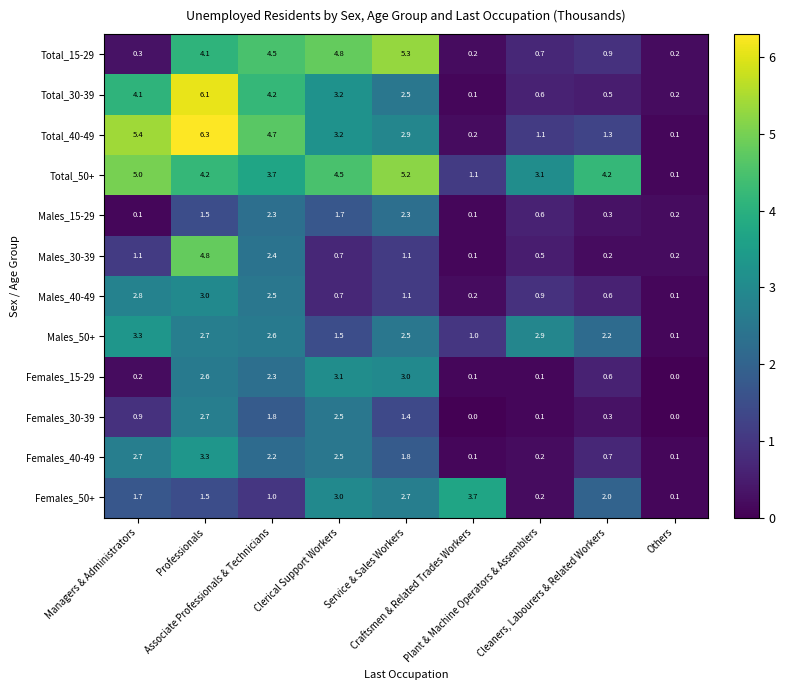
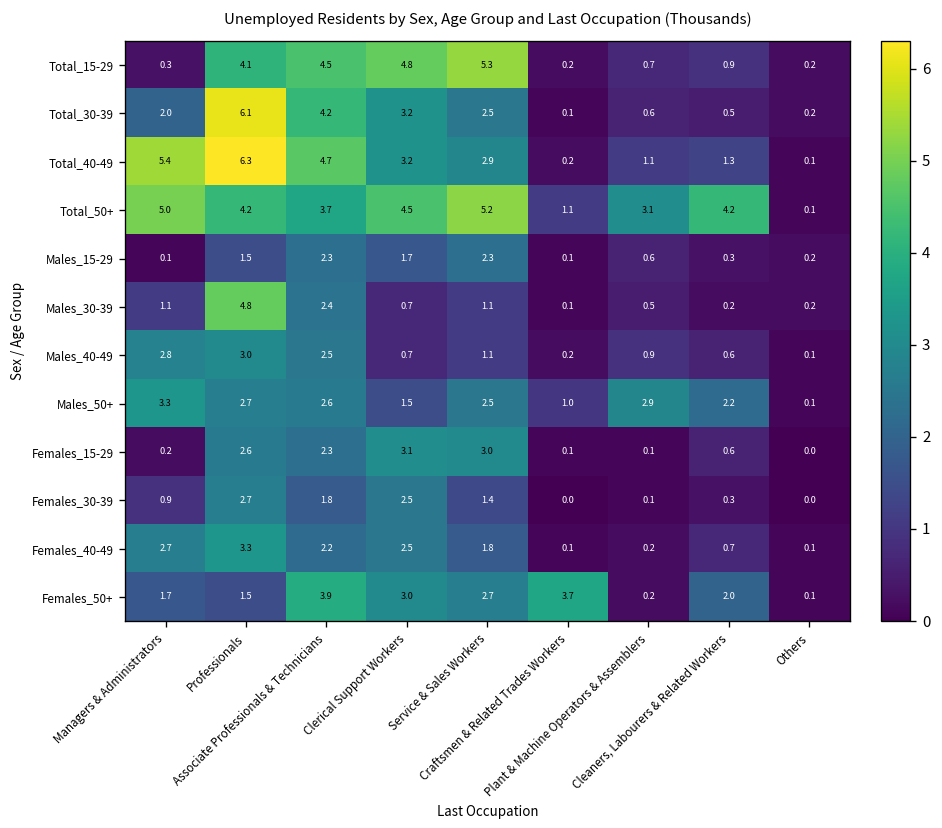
  {
    "Total_15-29": {
      "Managers & Administrators": 0.3,
      "Professionals": 4.1,
      "Associate Professionals & Technicians": 4.5,
      "Clerical Support Workers": 4.8,
      "Service & Sales Workers": 5.3,
      "Craftsmen & Related Trades Workers": 0.2,
      "Plant & Machine Operators & Assemblers": 0.7,
      "Cleaners, Labourers & Related Workers": 0.9,
      "Others": 0.2
    },
    "Total_30-39": {
-     "Managers & Administrators": 4.1,
+     "Managers & Administrators": 2.0,
      "Professionals": 6.1,
      "Associate Professionals & Technicians": 4.2,
      "Clerical Support Workers": 3.2,
      "Service & Sales Workers": 2.5,
      "Craftsmen & Related Trades Workers": 0.1,
      "Plant & Machine Operators & Assemblers": 0.6,
      "Cleaners, Labourers & Related Workers": 0.5,
      "Others": 0.2
    },
    "Total_40-49": {
      "Managers & Administrators": 5.4,
      "Professionals": 6.3,
      "Associate Professionals & Technicians": 4.7,
      "Clerical Support Workers": 3.2,
      "Service & Sales Workers": 2.9,
      "Craftsmen & Related Trades Workers": 0.2,
      "Plant & Machine Operators & Assemblers": 1.1,
      "Cleaners, Labourers & Related Workers": 1.3,
      "Others": 0.1
    },
    "Total_50+": {
      "Managers & Administrators": 5.0,
      "Professionals": 4.2,
      "Associate Professionals & Technicians": 3.7,
      "Clerical Support Workers": 4.5,
      "Service & Sales Workers": 5.2,
      "Craftsmen & Related Trades Workers": 1.1,
      "Plant & Machine Operators & Assemblers": 3.1,
      "Cleaners, Labourers & Related Workers": 4.2,
      "Others": 0.1
    },
    "Males_15-29": {
      "Managers & Administrators": 0.1,
      "Professionals": 1.5,
      "Associate Professionals & Technicians": 2.3,
      "Clerical Support Workers": 1.7,
      "Service & Sales Workers": 2.3,
      "Craftsmen & Related Trades Workers": 0.1,
      "Plant & Machine Operators & Assemblers": 0.6,
      "Cleaners, Labourers & Related Workers": 0.3,
      "Others": 0.2
    },
    "Males_30-39": {
      "Managers & Administrators": 1.1,
      "Professionals": 4.8,
      "Associate Professionals & Technicians": 2.4,
      "Clerical Support Workers": 0.7,
      "Service & Sales Workers": 1.1,
      "Craftsmen & Related Trades Workers": 0.1,
      "Plant & Machine Operators & Assemblers": 0.5,
      "Cleaners, Labourers & Related Workers": 0.2,
      "Others": 0.2
    },
    "Males_40-49": {
      "Managers & Administrators": 2.8,
      "Professionals": 3.0,
      "Associate Professionals & Technicians": 2.5,
      "Clerical Support Workers": 0.7,
      "Service & Sales Workers": 1.1,
      "Craftsmen & Related Trades Workers": 0.2,
      "Plant & Machine Operators & Assemblers": 0.9,
      "Cleaners, Labourers & Related Workers": 0.6,
      "Others": 0.1
    },
    "Males_50+": {
      "Managers & Administrators": 3.3,
      "Professionals": 2.7,
      "Associate Professionals & Technicians": 2.6,
      "Clerical Support Workers": 1.5,
      "Service & Sales Workers": 2.5,
      "Craftsmen & Related Trades Workers": 1.0,
      "Plant & Machine Operators & Assemblers": 2.9,
      "Cleaners, Labourers & Related Workers": 2.2,
      "Others": 0.1
    },
    "Females_15-29": {
      "Managers & Administrators": 0.2,
      "Professionals": 2.6,
      "Associate Professionals & Technicians": 2.3,
      "Clerical Support Workers": 3.1,
      "Service & Sales Workers": 3.0,
      "Craftsmen & Related Trades Workers": 0.1,
      "Plant & Machine Operators & Assemblers": 0.1,
      "Cleaners, Labourers & Related Workers": 0.6,
      "Others": 0.0
    },
    "Females_30-39": {
      "Managers & Administrators": 0.9,
      "Professionals": 2.7,
      "Associate Professionals & Technicians": 1.8,
      "Clerical Support Workers": 2.5,
      "Service & Sales Workers": 1.4,
      "Craftsmen & Related Trades Workers": 0.0,
      "Plant & Machine Operators & Assemblers": 0.1,
      "Cleaners, Labourers & Related Workers": 0.3,
      "Others": 0.0
    },
    "Females_40-49": {
      "Managers & Administrators": 2.7,
      "Professionals": 3.3,
      "Associate Professionals & Technicians": 2.2,
      "Clerical Support Workers": 2.5,
      "Service & Sales Workers": 1.8,
      "Craftsmen & Related Trades Workers": 0.1,
      "Plant & Machine Operators & Assemblers": 0.2,
      "Cleaners, Labourers & Related Workers": 0.7,
      "Others": 0.1
    },
    "Females_50+": {
      "Managers & Administrators": 1.7,
      "Professionals": 1.5,
-     "Associate Professionals & Technicians": 1.0,
+     "Associate Professionals & Technicians": 3.9,
      "Clerical Support Workers": 3.0,
      "Service & Sales Workers": 2.7,
      "Craftsmen & Related Trades Workers": 3.7,
      "Plant & Machine Operators & Assemblers": 0.2,
      "Cleaners, Labourers & Related Workers": 2.0,
      "Others": 0.1
    }
  }
